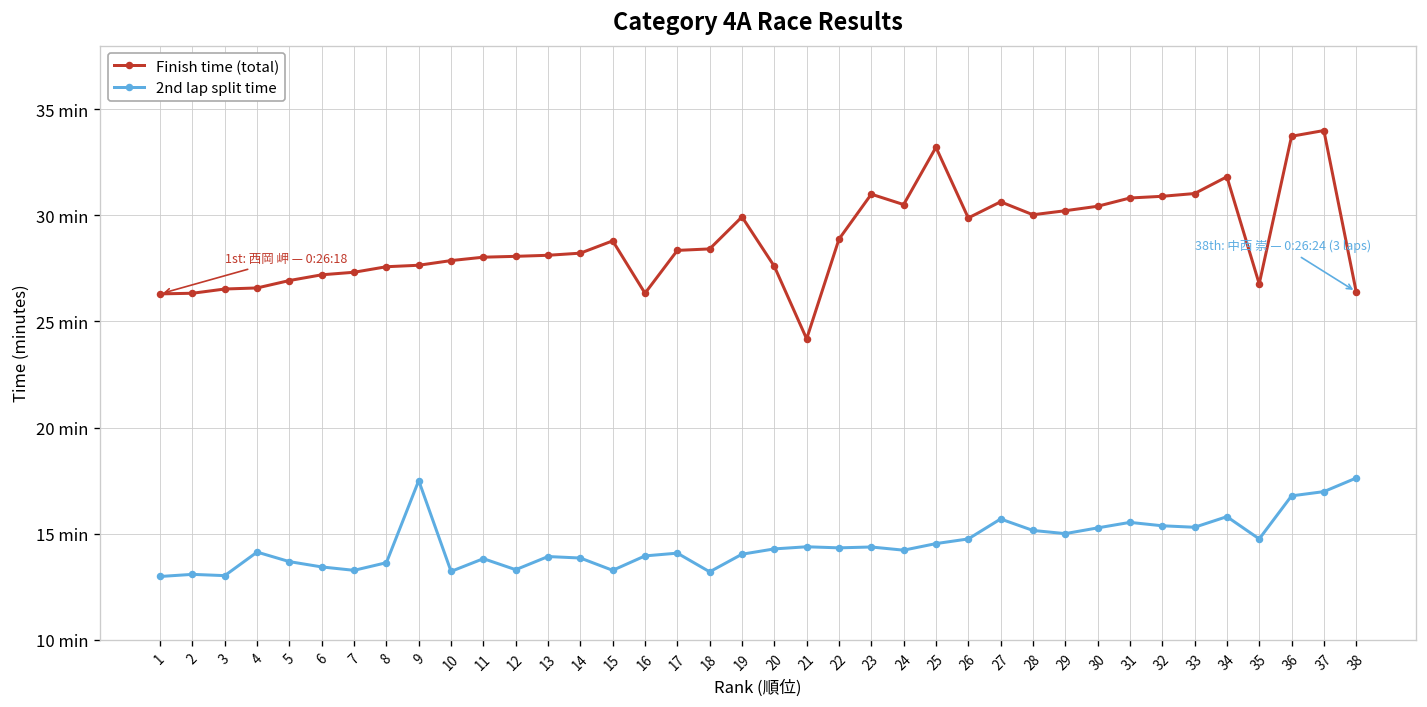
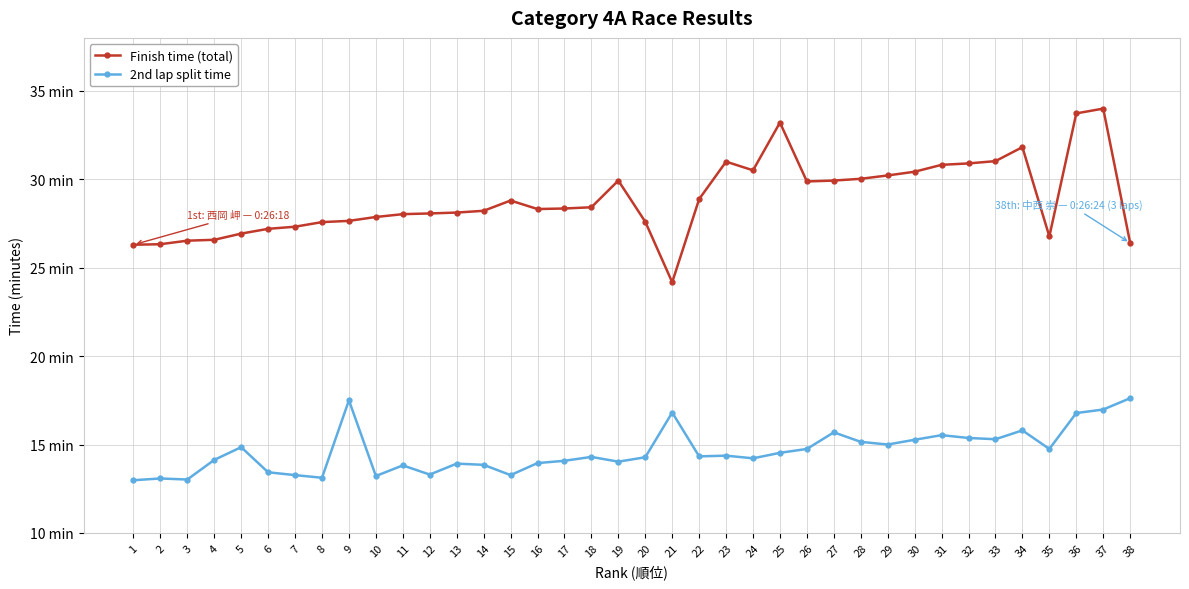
  {
    "Finish time (total)": {
      "1": "26.3 min",
      "7": "27.3 min",
      "8": "27.6 min",
      "9": "27.7 min",
      "10": "27.9 min",
      "11": "28.0 min",
      "12": "28.1 min",
      "13": "28.1 min",
      "14": "28.2 min",
      "15": "28.8 min",
-     "16": "26.3 min",
+     "16": "28.3 min",
      "17": "28.4 min",
      "18": "28.4 min",
      "19": "29.9 min",
      "20": "27.6 min",
      "21": "24.2 min",
      "22": "28.9 min",
      "23": "31.0 min",
      "24": "30.5 min",
      "25": "33.2 min",
      "26": "29.9 min",
-     "27": "30.6 min",
+     "27": "29.9 min",
      "28": "30.0 min",
      "29": "30.2 min",
      "30": "30.4 min",
      "31": "30.8 min",
      "32": "30.9 min",
      "33": "31.0 min",
      "34": "31.8 min",
      "36": "33.7 min",
      "37": "34.0 min",
      "38": "26.4 min"
    },
    "2nd lap split time": {
      "1": "13.0 min",
      "2": "13.1 min",
      "3": "13.0 min",
      "4": "14.1 min",
-     "5": "13.7 min",
+     "5": "14.9 min",
      "6": "13.4 min",
      "7": "13.3 min",
-     "8": "13.6 min",
+     "8": "13.1 min",
      "9": "17.5 min",
      "10": "13.2 min",
      "11": "13.8 min",
      "12": "13.3 min",
      "13": "13.9 min",
      "14": "13.9 min",
      "15": "13.3 min",
      "16": "14.0 min",
      "17": "14.1 min",
-     "18": "13.2 min",
+     "18": "14.3 min",
      "19": "14.0 min",
      "20": "14.3 min",
-     "21": "14.4 min",
+     "21": "16.8 min",
      "22": "14.3 min",
      "23": "14.4 min",
      "24": "14.2 min",
      "25": "14.5 min",
      "26": "14.8 min",
      "27": "15.7 min",
      "28": "15.2 min",
      "29": "15.0 min",
      "30": "15.3 min",
      "31": "15.5 min",
      "32": "15.4 min",
      "33": "15.3 min",
      "34": "15.8 min",
      "35": "14.8 min",
      "36": "16.8 min",
      "37": "17.0 min",
      "38": "17.6 min"
    }
  }
